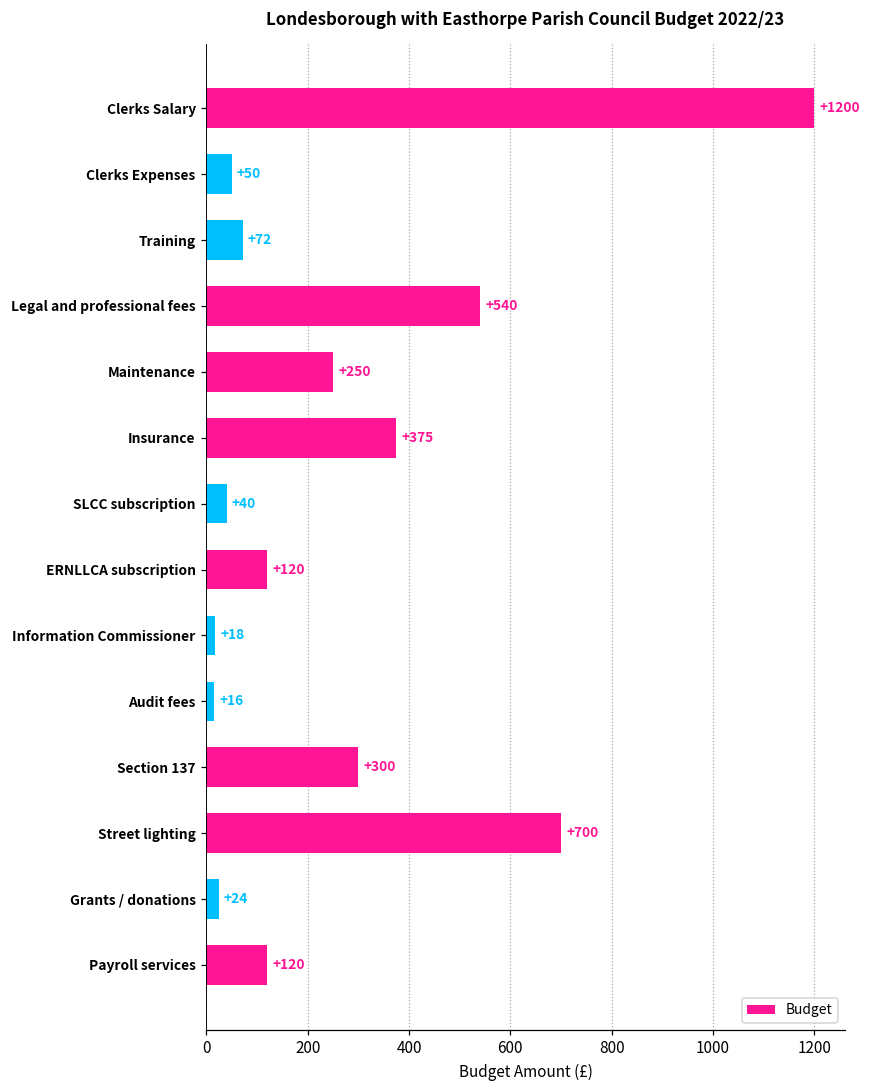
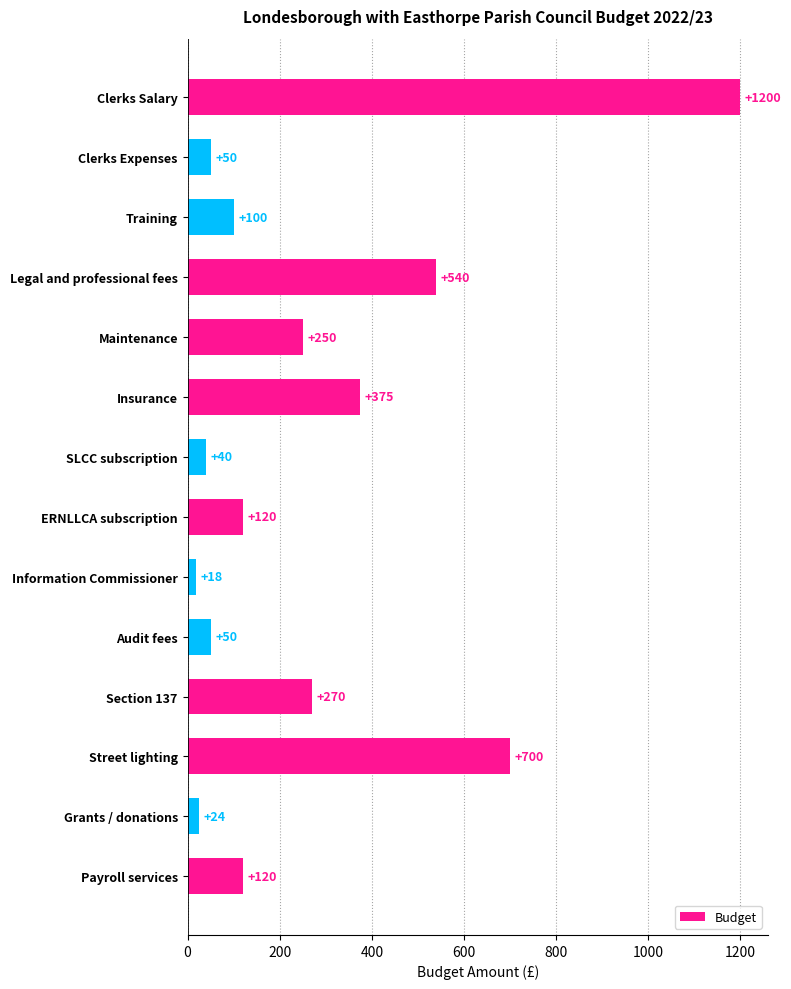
  {
    "Clerks Salary": "+1200",
    "Clerks Expenses": "+50",
-   "Training": "+72",
+   "Training": "+100",
    "Legal and professional fees": "+540",
    "Maintenance": "+250",
    "Insurance": "+375",
    "SLCC subscription": "+40",
    "ERNLLCA subscription": "+120",
    "Information Commissioner": "+18",
-   "Audit fees": "+16",
-   "Section 137": "+300",
+   "Audit fees": "+50",
+   "Section 137": "+270",
    "Street lighting": "+700",
    "Grants / donations": "+24",
    "Payroll services": "+120"
  }
